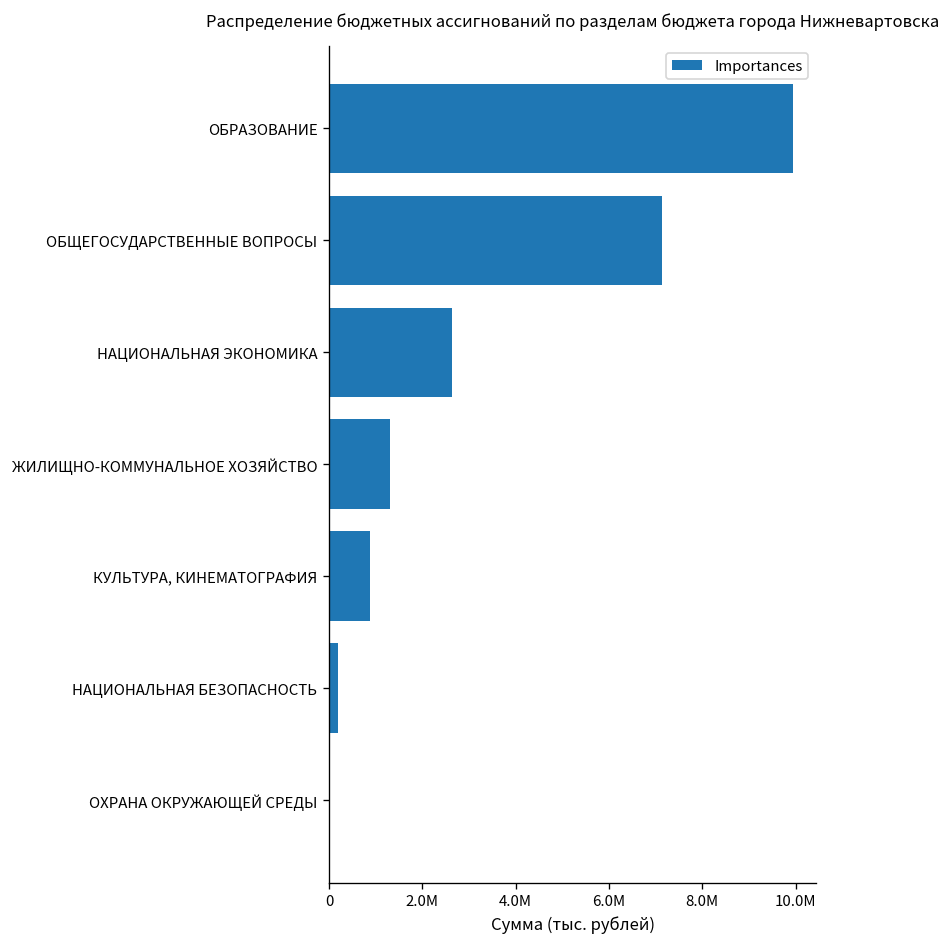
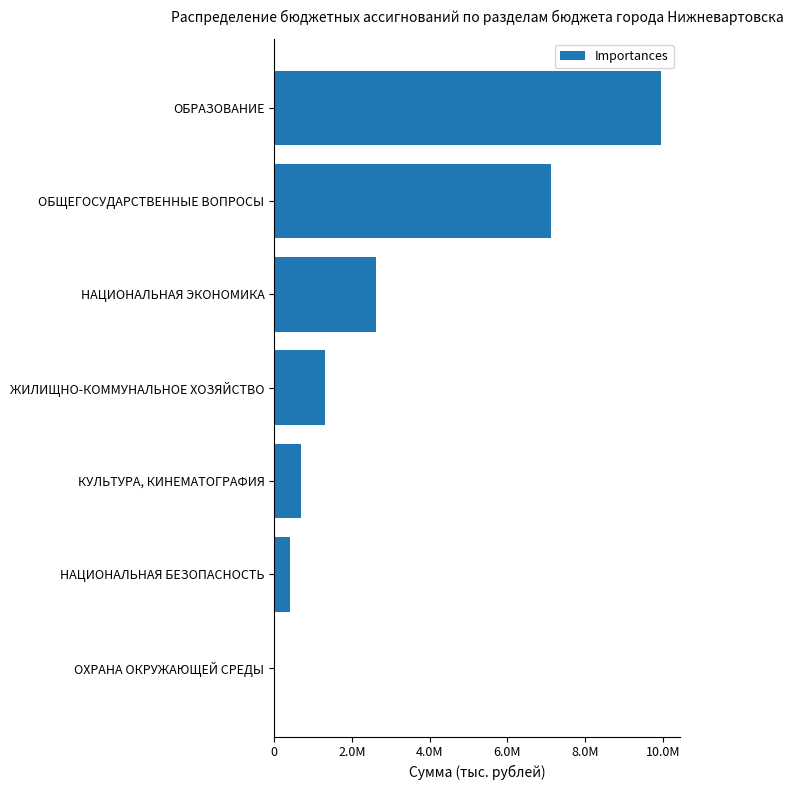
  {
    "ОБРАЗОВАНИЕ": 9900000,
    "ОБЩЕГОСУДАРСТВЕННЫЕ ВОПРОСЫ": 7100000,
    "НАЦИОНАЛЬНАЯ ЭКОНОМИКА": 2600000,
    "ЖИЛИЩНО-КОММУНАЛЬНОЕ ХОЗЯЙСТВО": 1300000,
-   "КУЛЬТУРА, КИНЕМАТОГРАФИЯ": 900000,
-   "НАЦИОНАЛЬНАЯ БЕЗОПАСНОСТЬ": 200000
+   "КУЛЬТУРА, КИНЕМАТОГРАФИЯ": 700000,
+   "НАЦИОНАЛЬНАЯ БЕЗОПАСНОСТЬ": 400000
  }
